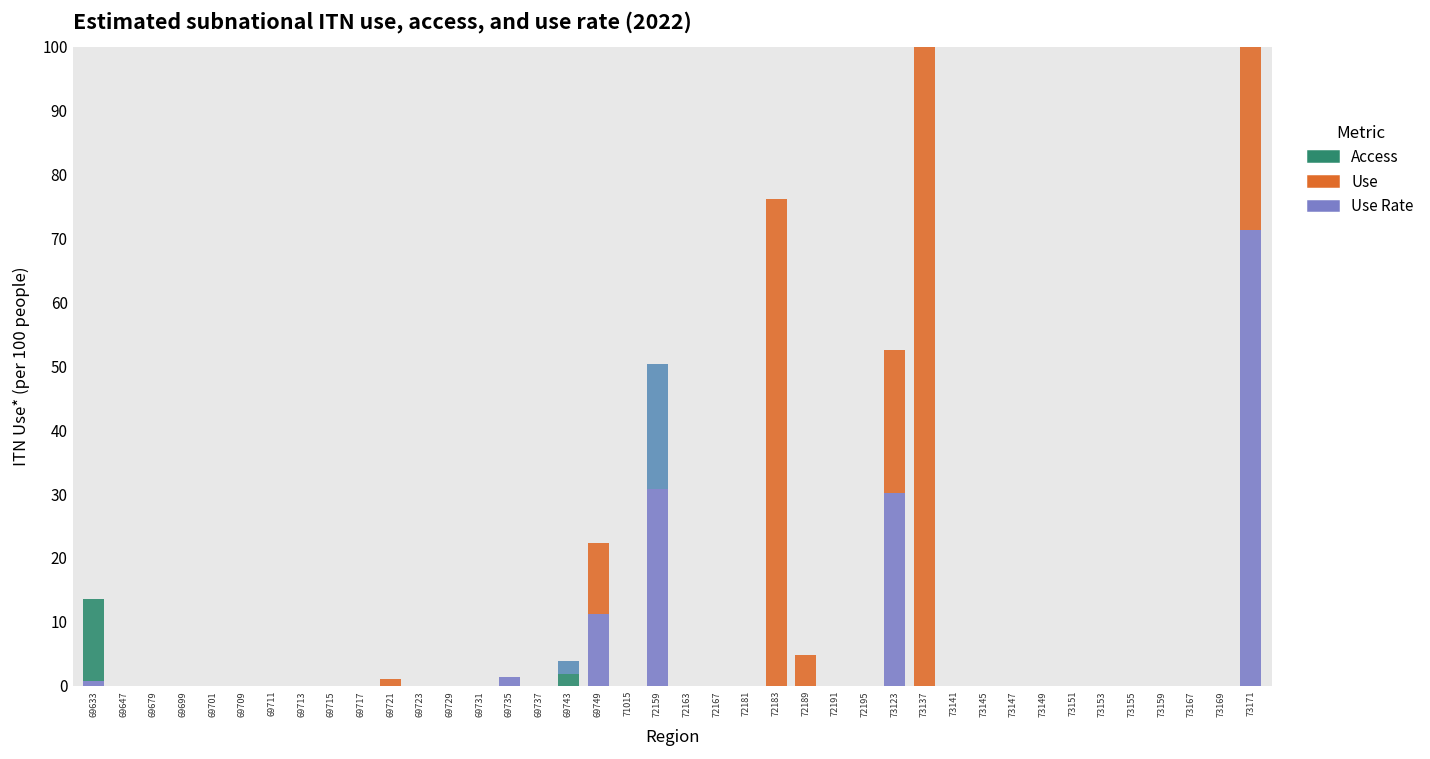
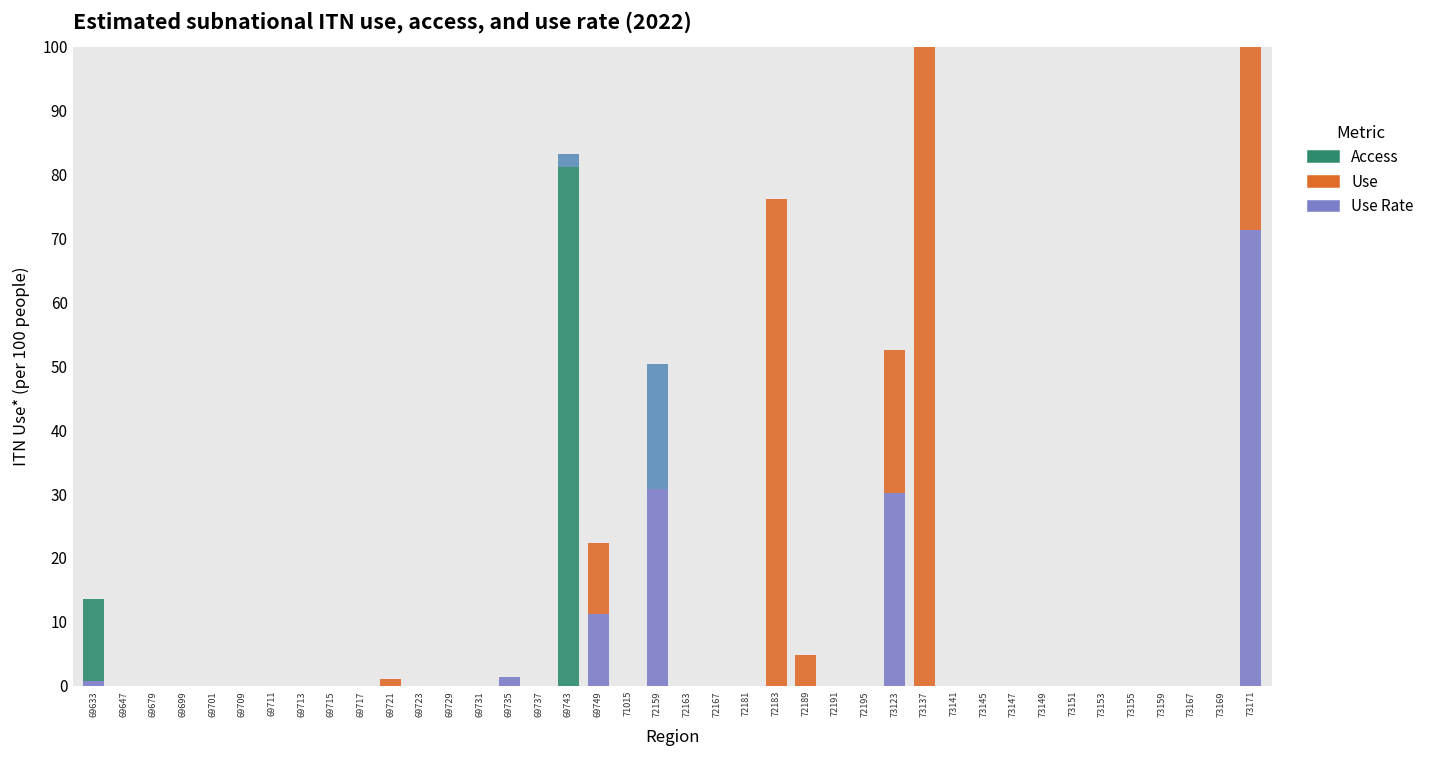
  {
    "Use": {
      "69633": 0,
      "69647": 0,
      "69679": 0,
      "69699": 0,
      "69701": 0,
      "69709": 0,
      "69711": 0,
      "69713": 0,
      "69715": 0,
      "69717": 0,
      "69721": 1,
      "69723": 0,
      "69729": 0,
      "69731": 0,
      "69735": 0,
      "69737": 0,
      "69743": 0,
      "69749": 11,
      "71015": 0,
      "72159": 0,
      "72163": 0,
      "72167": 0,
      "72181": 0,
      "72183": 76,
      "72189": 5,
      "72191": 0,
      "72195": 0,
      "73123": 22,
      "73141": 0,
      "73145": 0,
      "73147": 0,
      "73149": 0,
      "73151": 0,
      "73153": 0,
      "73155": 0,
      "73159": 0,
      "73167": 0,
      "73169": 0
    },
    "Access": {
      "69633": 13,
      "69647": 0,
      "69679": 0,
      "69699": 0,
      "69701": 0,
      "69709": 0,
      "69711": 0,
      "69713": 0,
      "69715": 0,
      "69717": 0,
      "69721": 0,
      "69723": 0,
      "69729": 0,
      "69731": 0,
      "69735": 0,
      "69737": 0,
-     "69743": 2,
+     "69743": 81,
      "69749": 0,
      "71015": 0,
      "72159": 0,
      "72163": 0,
      "72167": 0,
      "72181": 0,
      "72183": 0,
      "72189": 0,
      "72191": 0,
      "72195": 0,
      "73123": 0,
      "73141": 0,
      "73145": 0,
      "73147": 0,
      "73149": 0,
      "73151": 0,
      "73153": 0,
      "73155": 0,
      "73159": 0,
      "73167": 0,
      "73169": 0
    }
  }
